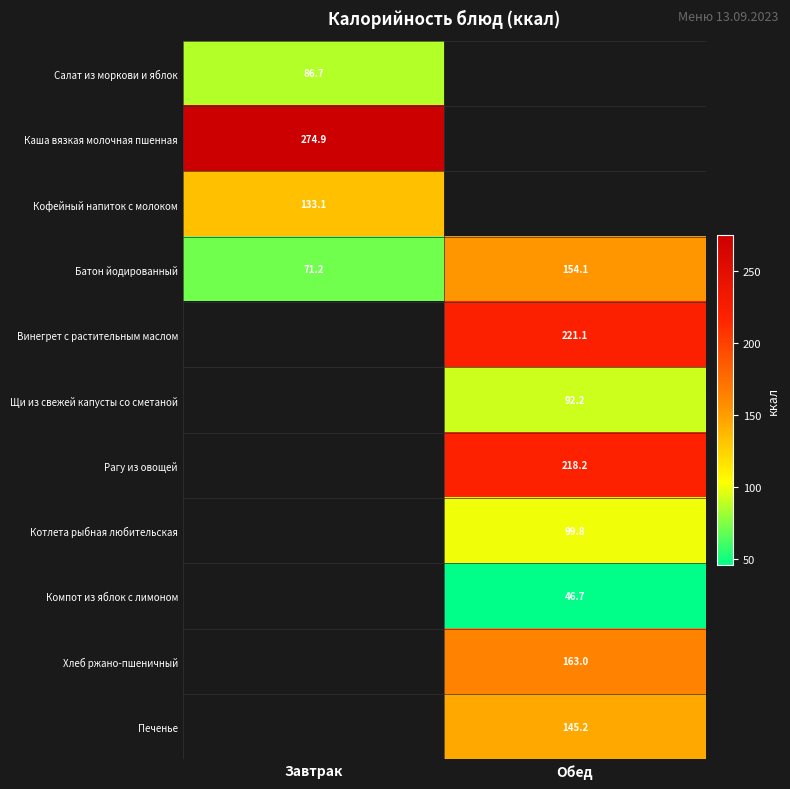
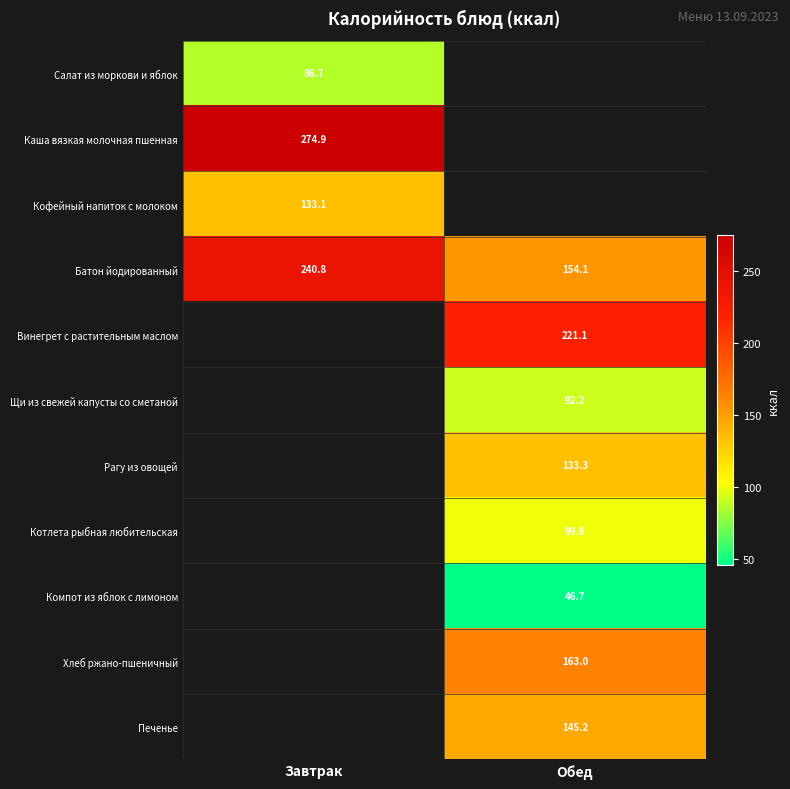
  {
    "Салат из моркови и яблок": {
      "Завтрак": 86.7
    },
    "Каша вязкая молочная пшенная": {
      "Завтрак": 274.9
    },
    "Кофейный напиток с молоком": {
      "Завтрак": 133.1
    },
    "Батон йодированный": {
-     "Завтрак": 71.2,
+     "Завтрак": 240.8,
      "Обед": 154.1
    },
    "Винегрет с растительным маслом": {
      "Обед": 221.1
    },
    "Щи из свежей капусты со сметаной": {
      "Обед": 92.2
    },
    "Рагу из овощей": {
-     "Обед": 218.2
+     "Обед": 133.3
    },
    "Котлета рыбная любительская": {
      "Обед": 99.8
    },
    "Компот из яблок с лимоном": {
      "Обед": 46.7
    },
    "Хлеб ржано-пшеничный": {
      "Обед": 163.0
    },
    "Печенье": {
      "Обед": 145.2
    }
  }
